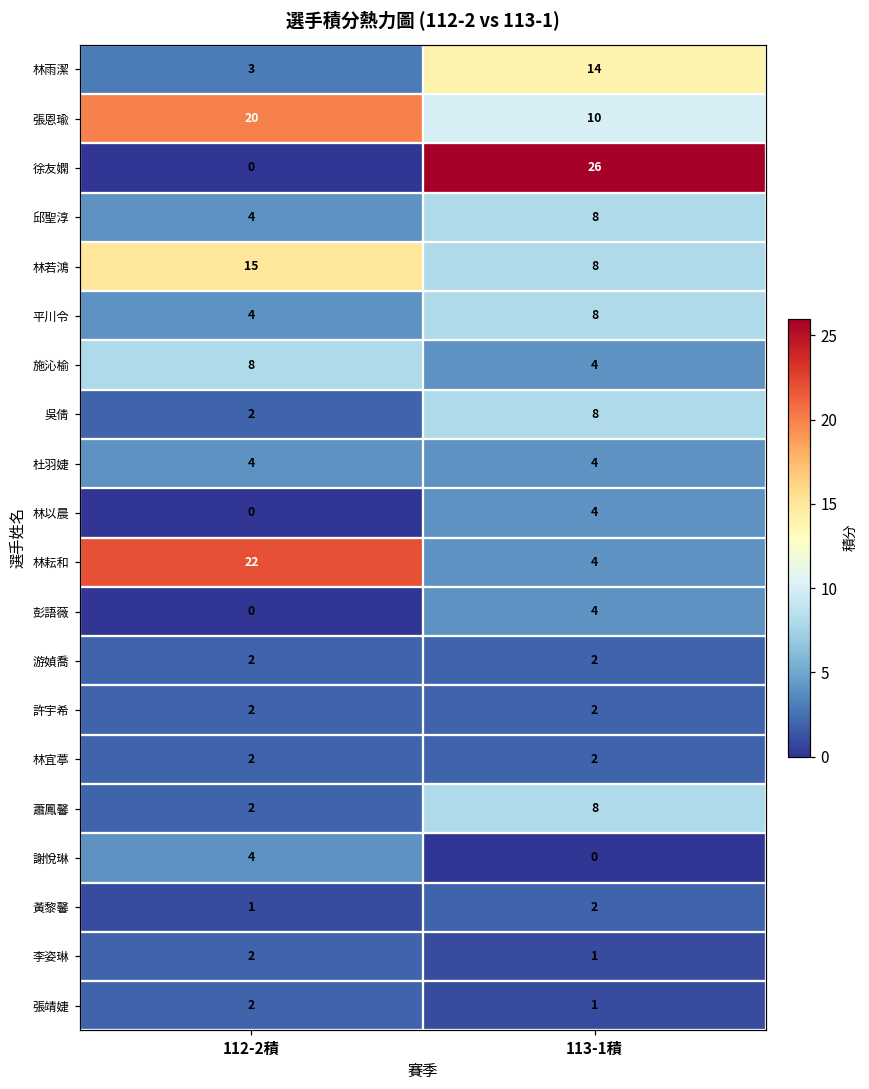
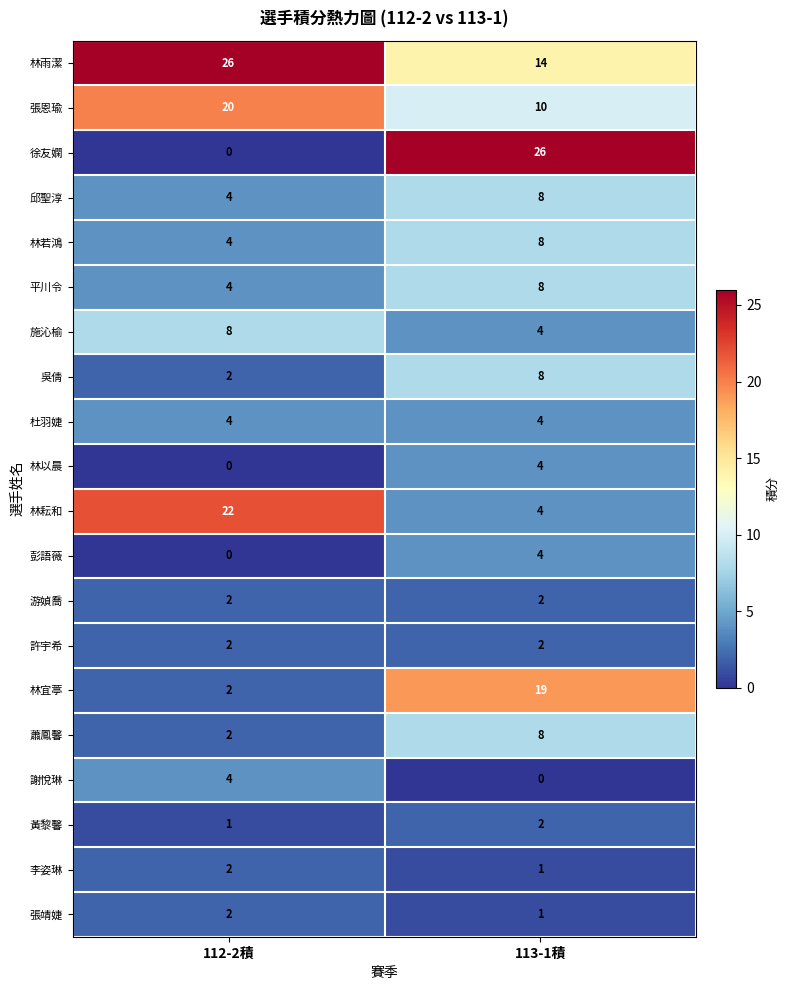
  {
    "林雨潔": {
-     "112-2積": 3,
+     "112-2積": 26,
      "113-1積": 14
    },
    "張恩瑜": {
      "112-2積": 20,
      "113-1積": 10
    },
    "徐友嫻": {
      "112-2積": 0,
      "113-1積": 26
    },
    "邱聖淳": {
      "112-2積": 4,
      "113-1積": 8
    },
    "林若鴻": {
-     "112-2積": 15,
+     "112-2積": 4,
      "113-1積": 8
    },
    "平川令": {
      "112-2積": 4,
      "113-1積": 8
    },
    "施沁榆": {
      "112-2積": 8,
      "113-1積": 4
    },
    "吳倩": {
      "112-2積": 2,
      "113-1積": 8
    },
    "杜羽婕": {
      "112-2積": 4,
      "113-1積": 4
    },
    "林以晨": {
      "112-2積": 0,
      "113-1積": 4
    },
    "林耘和": {
      "112-2積": 22,
      "113-1積": 4
    },
    "彭語薇": {
      "112-2積": 0,
      "113-1積": 4
    },
    "游媜喬": {
      "112-2積": 2,
      "113-1積": 2
    },
    "許宇希": {
      "112-2積": 2,
      "113-1積": 2
    },
    "林宜葶": {
      "112-2積": 2,
-     "113-1積": 2
+     "113-1積": 19
    },
    "蕭鳳馨": {
      "112-2積": 2,
      "113-1積": 8
    },
    "謝悅琳": {
      "112-2積": 4,
      "113-1積": 0
    },
    "黃黎馨": {
      "112-2積": 1,
      "113-1積": 2
    },
    "李姿琳": {
      "112-2積": 2,
      "113-1積": 1
    },
    "張靖婕": {
      "112-2積": 2,
      "113-1積": 1
    }
  }
